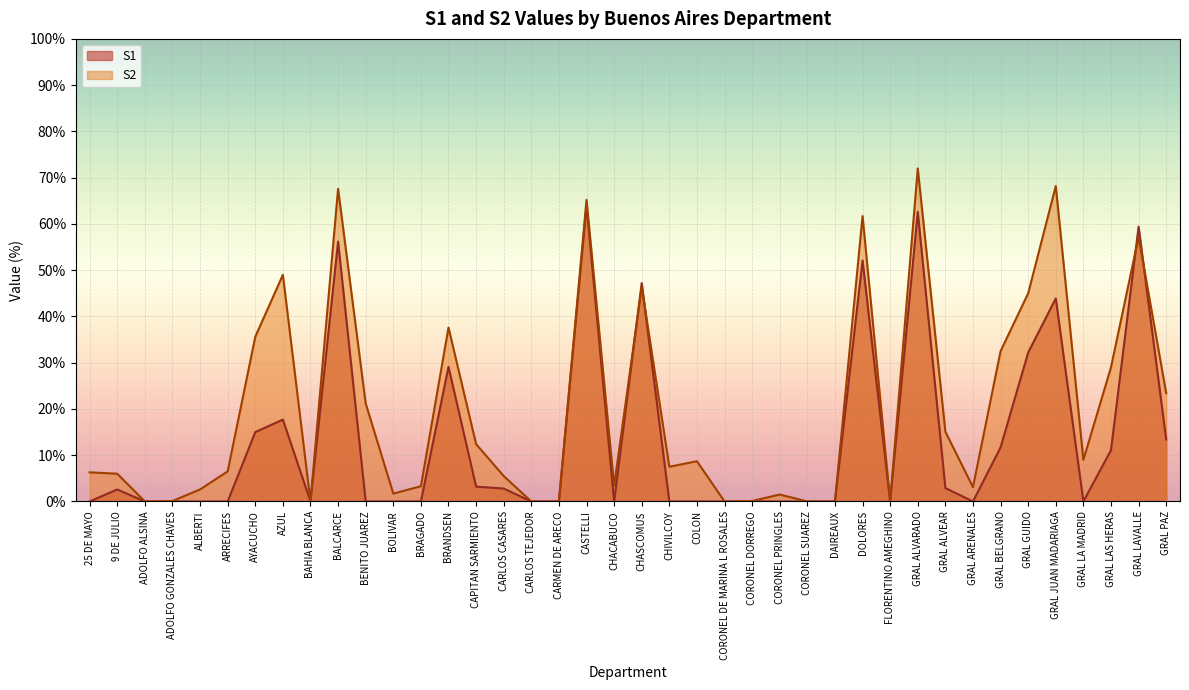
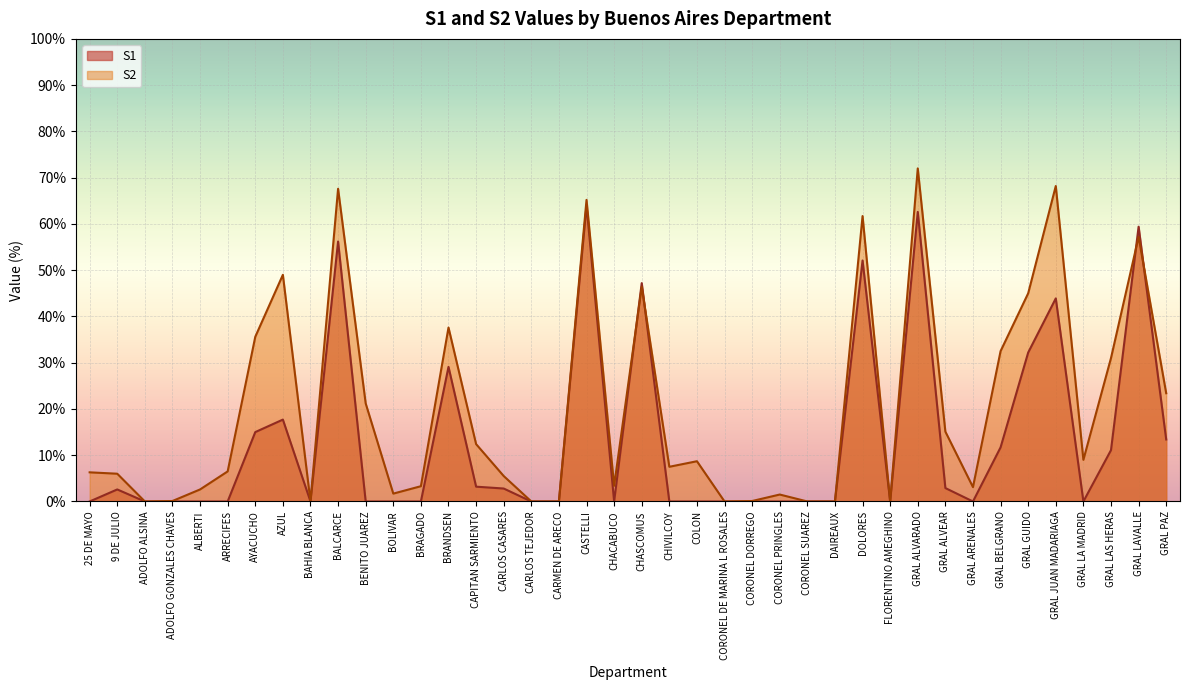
  {
    "S1": {
      "25 DE MAYO": "0%",
      "9 DE JULIO": "3%",
      "ALBERTI": "0%",
      "ARRECIFES": "0%",
      "AYACUCHO": "15%",
      "AZUL": "18%",
      "BALCARCE": "56%",
      "BENITO JUAREZ": "0%",
      "BOLIVAR": "0%",
      "BRAGADO": "0%",
      "BRANDSEN": "29%",
      "CAPITAN SARMIENTO": "3%",
      "CARLOS CASARES": "3%",
      "CASTELLI": "64%",
      "CHACABUCO": "0%",
      "CHASCOMUS": "47%",
      "CHIVILCOY": "0%",
      "COLON": "0%",
      "CORONEL PRINGLES": "0%",
      "DOLORES": "52%",
      "GRAL ALVARADO": "63%",
      "GRAL ALVEAR": "3%",
      "GRAL ARENALES": "0%",
      "GRAL BELGRANO": "12%",
      "GRAL GUIDO": "32%",
      "GRAL JUAN MADARIAGA": "44%",
      "GRAL LA MADRID": "0%",
      "GRAL LAS HERAS": "11%",
      "GRAL LAVALLE": "59%",
      "GRAL PAZ": "13%"
    },
    "S2": {
      "25 DE MAYO": "6%",
      "9 DE JULIO": "6%",
      "ALBERTI": "3%",
      "ARRECIFES": "7%",
      "AYACUCHO": "36%",
      "AZUL": "49%",
      "BALCARCE": "68%",
      "BENITO JUAREZ": "21%",
      "BOLIVAR": "2%",
      "BRAGADO": "3%",
      "BRANDSEN": "38%",
      "CAPITAN SARMIENTO": "12%",
      "CARLOS CASARES": "6%",
      "CASTELLI": "65%",
      "CHACABUCO": "3%",
      "CHASCOMUS": "46%",
      "CHIVILCOY": "8%",
      "COLON": "9%",
      "CORONEL PRINGLES": "2%",
      "DOLORES": "62%",
      "GRAL ALVARADO": "72%",
      "GRAL ALVEAR": "15%",
      "GRAL ARENALES": "3%",
      "GRAL BELGRANO": "33%",
      "GRAL GUIDO": "45%",
      "GRAL JUAN MADARIAGA": "68%",
      "GRAL LA MADRID": "9%",
-     "GRAL LAS HERAS": "29%",
+     "GRAL LAS HERAS": "31%",
      "GRAL LAVALLE": "57%",
      "GRAL PAZ": "23%"
    }
  }
